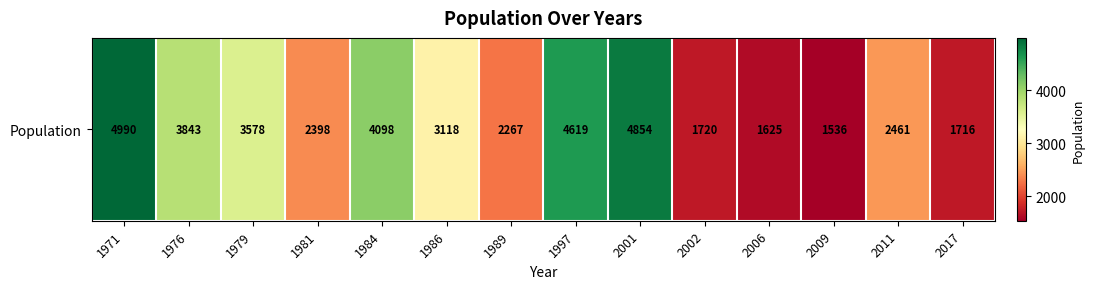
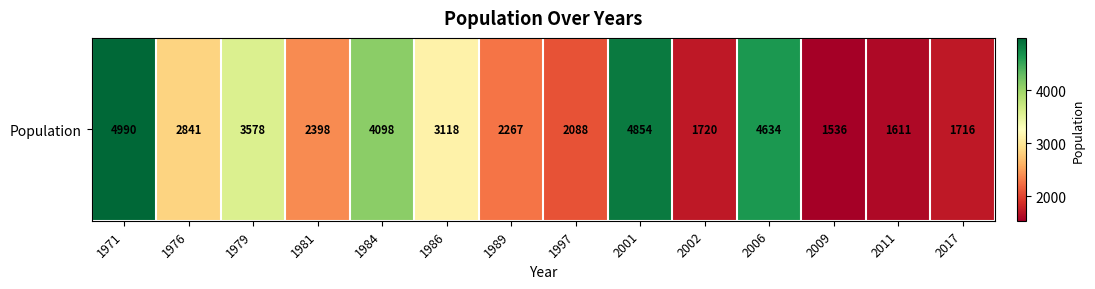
  {
    "Population": {
      "1971": 4990,
-     "1976": 3843,
+     "1976": 2841,
      "1979": 3578,
      "1981": 2398,
      "1984": 4098,
      "1986": 3118,
      "1989": 2267,
-     "1997": 4619,
+     "1997": 2088,
      "2001": 4854,
      "2002": 1720,
-     "2006": 1625,
+     "2006": 4634,
      "2009": 1536,
-     "2011": 2461,
+     "2011": 1611,
      "2017": 1716
    }
  }
